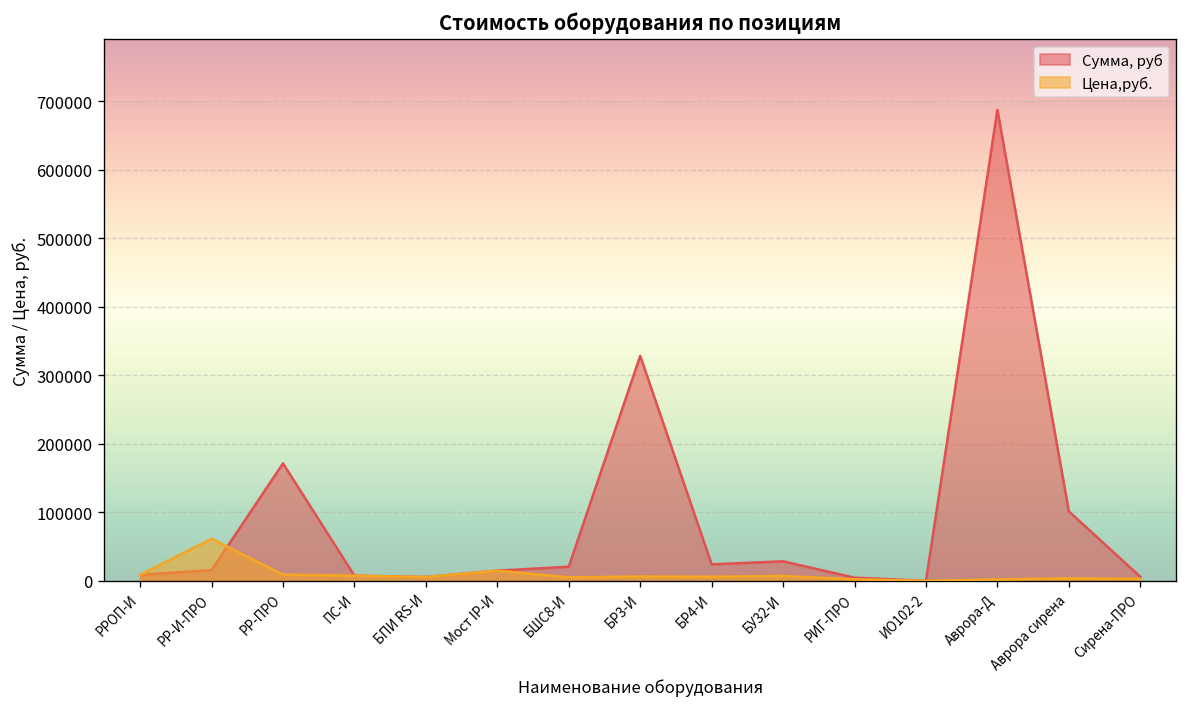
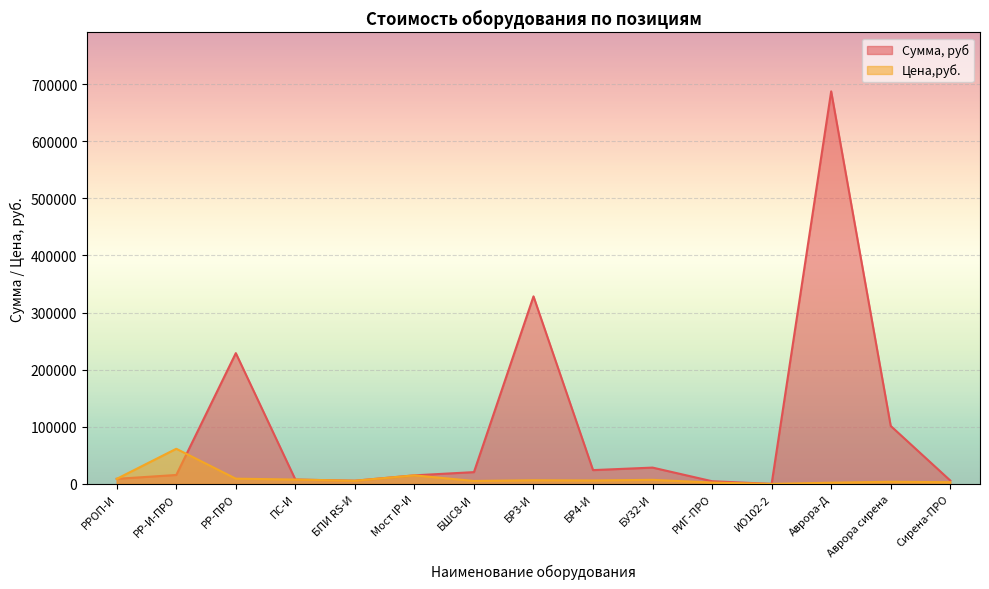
  {
    "Сумма, руб": {
      "РР-И-ПРО": 20000,
-     "РР-ПРО": 170000,
+     "РР-ПРО": 230000,
      "БШС8-И": 20000,
      "БР3-И": 330000,
      "БР4-И": 20000,
      "БУ32-И": 30000,
      "Аврора-Д": 690000,
      "Аврора сирена": 100000
    },
    "Цена,руб.": {
      "РР-И-ПРО": 60000,
      "РР-ПРО": 10000,
      "БШС8-И": 10000,
      "БР3-И": 10000,
      "БР4-И": 10000,
      "БУ32-И": 10000,
      "Аврора-Д": 0,
      "Аврора сирена": 0
    }
  }
